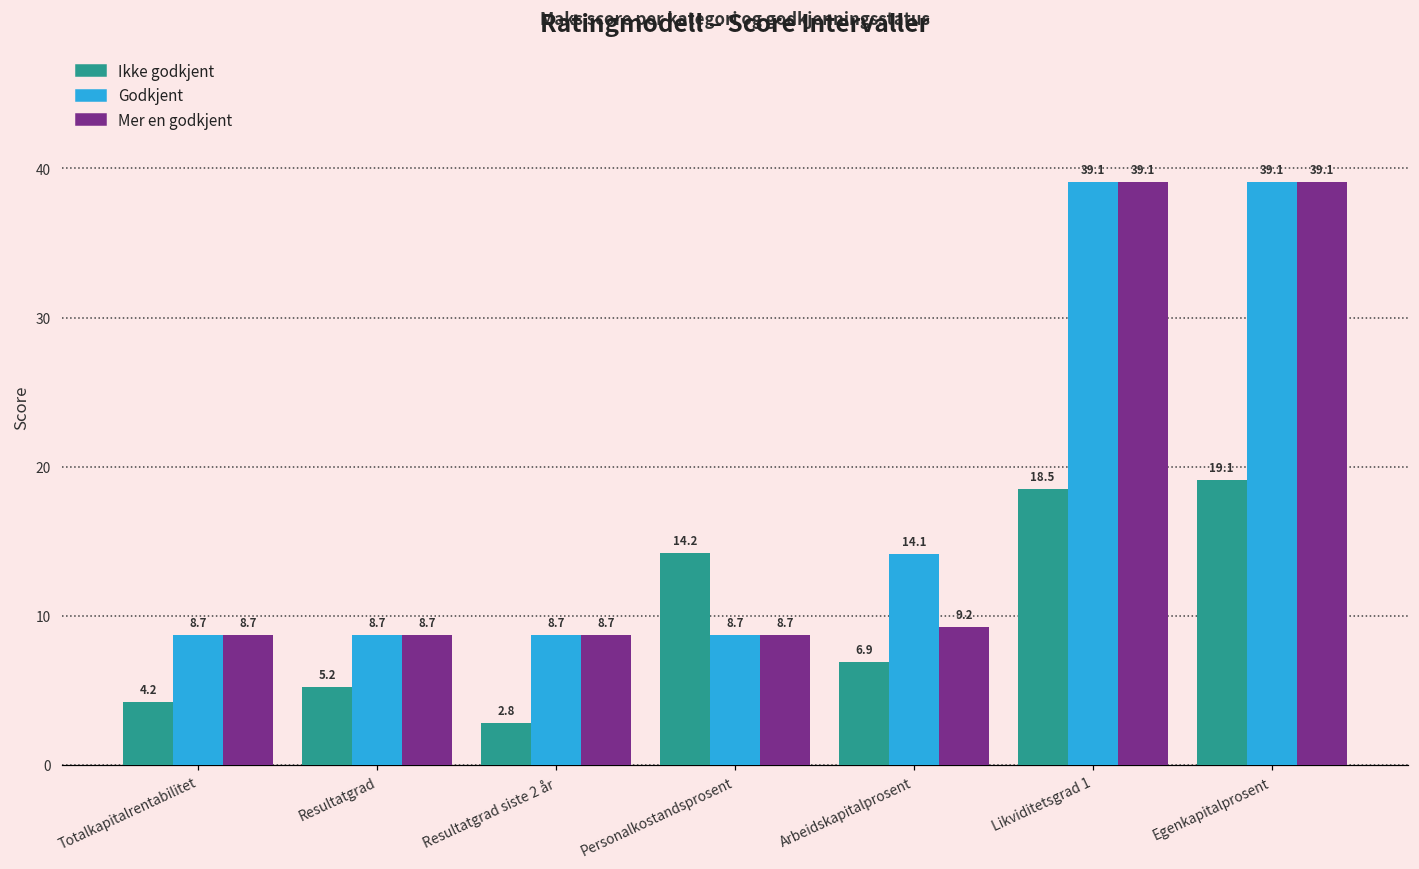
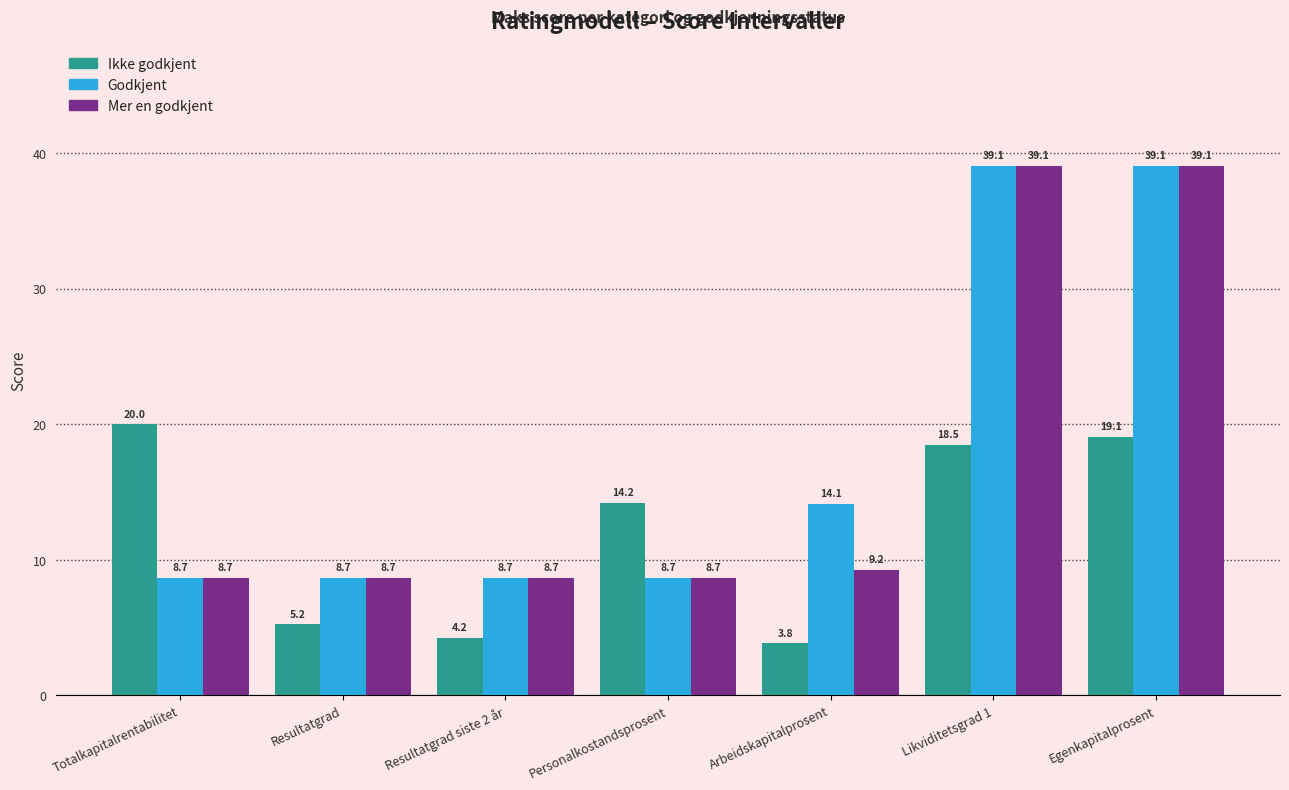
  {
    "Ikke godkjent": {
-     "Totalkapitalrentabilitet": 4.2,
+     "Totalkapitalrentabilitet": 20.0,
      "Resultatgrad": 5.2,
-     "Resultatgrad siste 2 år": 2.8,
+     "Resultatgrad siste 2 år": 4.2,
      "Personalkostandsprosent": 14.2,
-     "Arbeidskapitalprosent": 6.9,
+     "Arbeidskapitalprosent": 3.8,
      "Likviditetsgrad 1": 18.5,
      "Egenkapitalprosent": 19.1
    },
    "Godkjent": {
      "Totalkapitalrentabilitet": 8.7,
      "Resultatgrad": 8.7,
      "Resultatgrad siste 2 år": 8.7,
      "Personalkostandsprosent": 8.7,
      "Arbeidskapitalprosent": 14.1,
      "Likviditetsgrad 1": 39.1,
      "Egenkapitalprosent": 39.1
    },
    "Mer en godkjent": {
      "Totalkapitalrentabilitet": 8.7,
      "Resultatgrad": 8.7,
      "Resultatgrad siste 2 år": 8.7,
      "Personalkostandsprosent": 8.7,
      "Arbeidskapitalprosent": 9.2,
      "Likviditetsgrad 1": 39.1,
      "Egenkapitalprosent": 39.1
    }
  }
